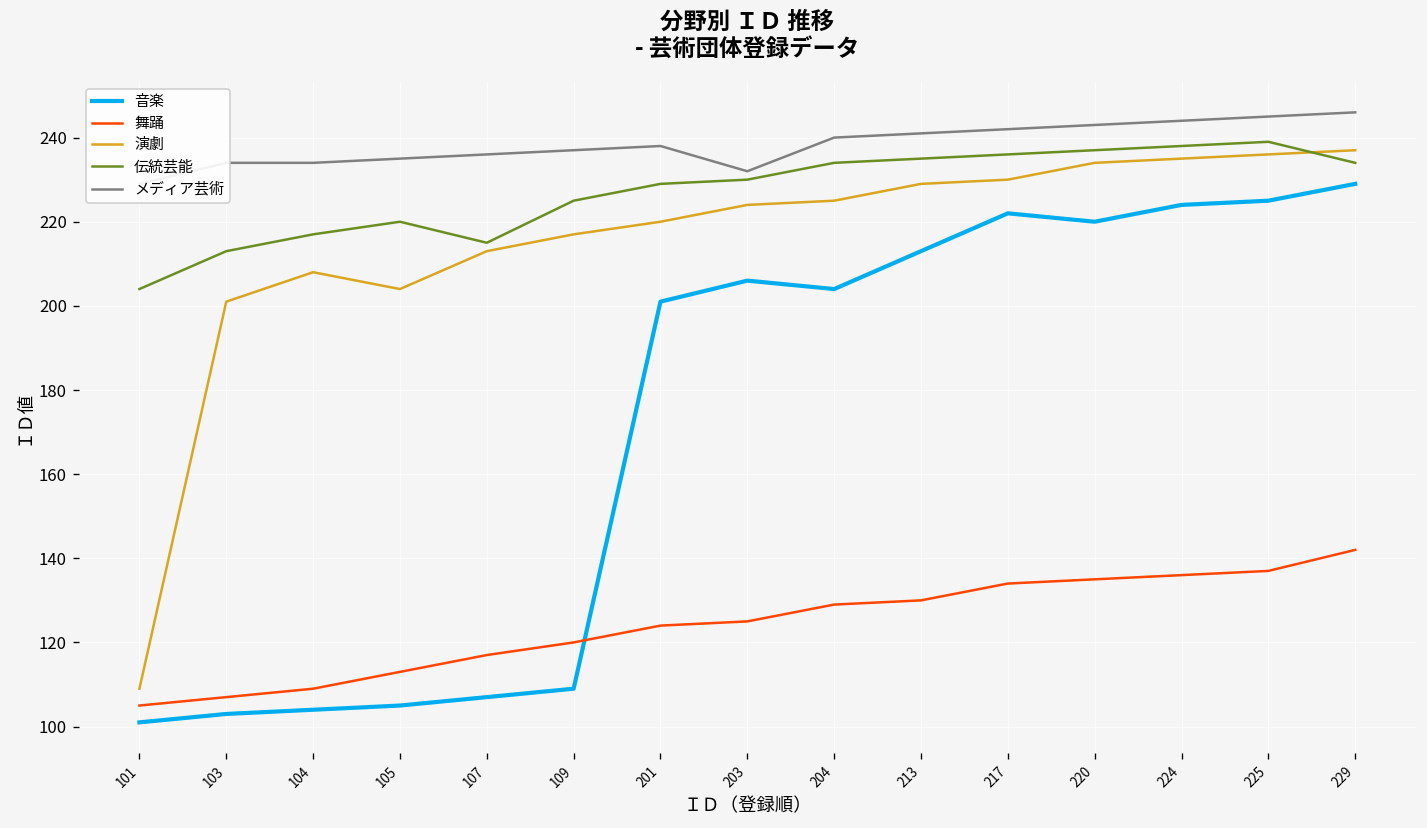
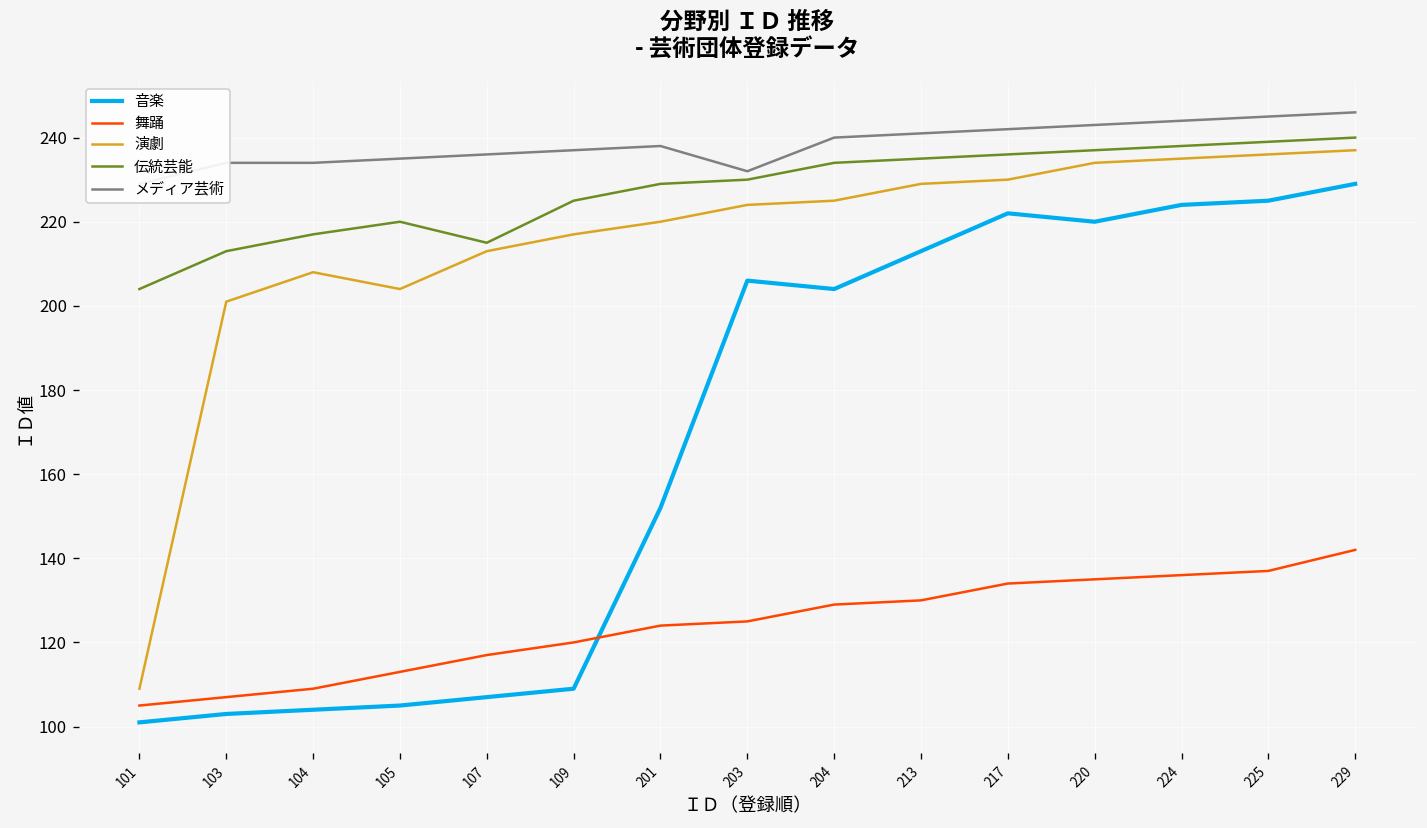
  {
    "音楽": {
      "101": 101,
      "103": 103,
      "104": 104,
      "105": 105,
      "107": 107,
      "109": 109,
-     "201": 201,
+     "201": 152,
      "203": 206,
      "204": 204,
      "213": 213,
      "217": 222,
      "220": 220,
      "224": 224,
      "225": 225,
      "229": 229
    },
    "舞踊": {
      "101": 105,
      "103": 107,
      "104": 109,
      "105": 113,
      "107": 117,
      "109": 120,
      "201": 124,
      "203": 125,
      "204": 129,
      "213": 130,
      "217": 134,
      "220": 135,
      "224": 136,
      "225": 137,
      "229": 142
    },
    "演劇": {
      "101": 109,
      "103": 201,
      "104": 208,
      "105": 204,
      "107": 213,
      "109": 217,
      "201": 220,
      "203": 224,
      "204": 225,
      "213": 229,
      "217": 230,
      "220": 234,
      "224": 235,
      "225": 236,
      "229": 237
    },
    "伝統芸能": {
      "101": 204,
      "103": 213,
      "104": 217,
      "105": 220,
      "107": 215,
      "109": 225,
      "201": 229,
      "203": 230,
      "204": 234,
      "213": 235,
      "217": 236,
      "220": 237,
      "224": 238,
      "225": 239,
-     "229": 234
+     "229": 240
    },
    "メディア芸術": {
      "104": 234,
      "105": 235,
      "107": 236,
      "109": 237,
      "201": 238,
      "203": 232,
      "204": 240,
      "213": 241,
      "217": 242,
      "220": 243,
      "224": 244,
      "225": 245,
      "229": 246
    }
  }
